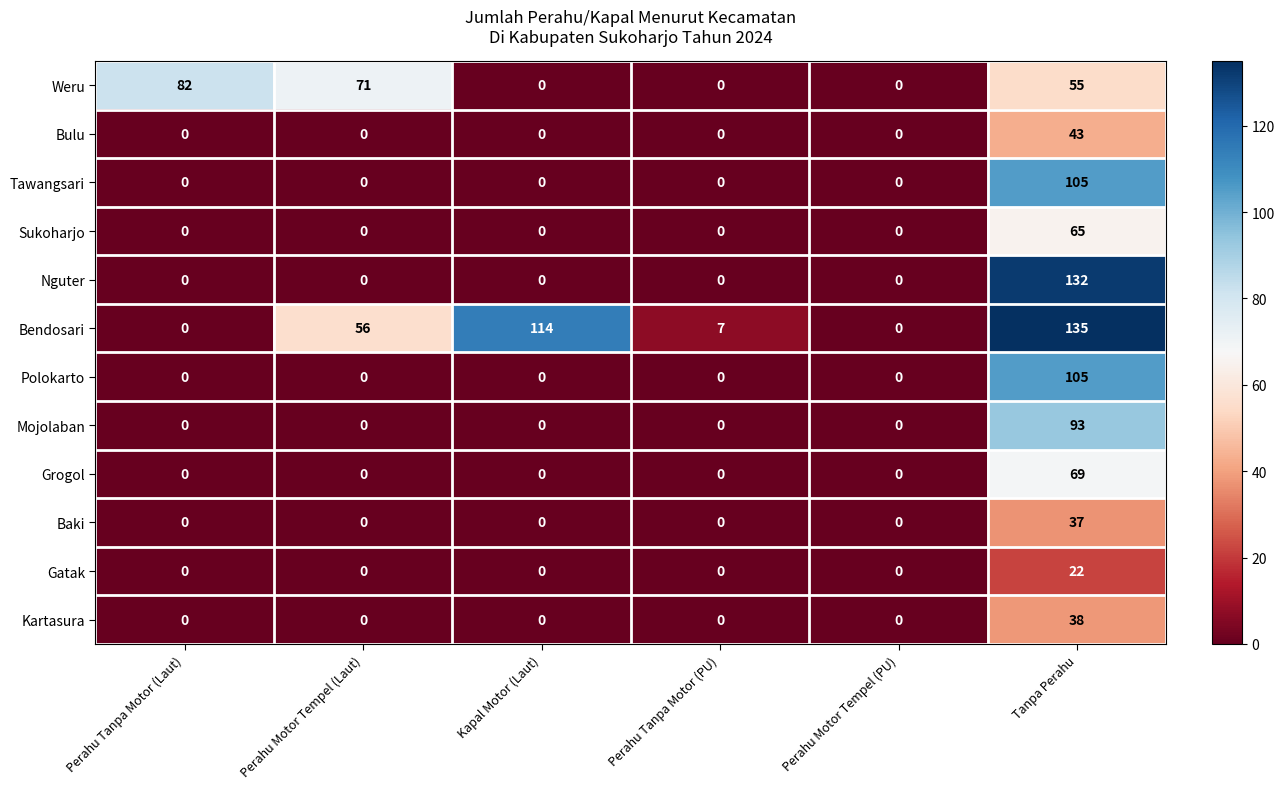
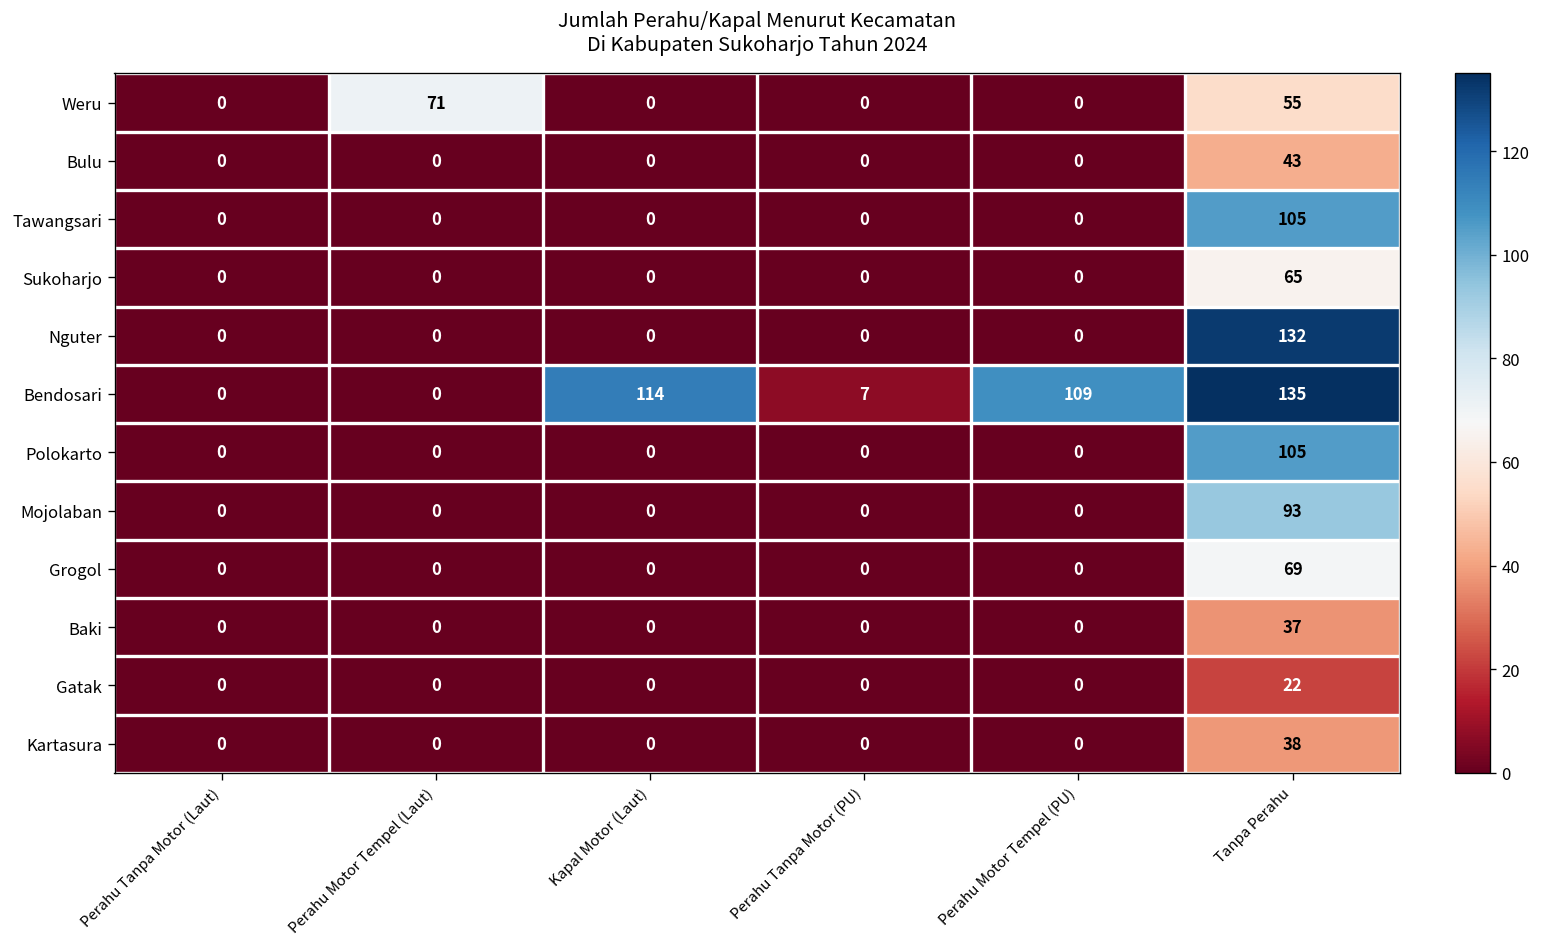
  {
    "Weru": {
-     "Perahu Tanpa Motor (Laut)": 82,
+     "Perahu Tanpa Motor (Laut)": 0,
      "Perahu Motor Tempel (Laut)": 71,
      "Kapal Motor (Laut)": 0,
      "Perahu Tanpa Motor (PU)": 0,
      "Perahu Motor Tempel (PU)": 0,
      "Tanpa Perahu": 55
    },
    "Bulu": {
      "Perahu Tanpa Motor (Laut)": 0,
      "Perahu Motor Tempel (Laut)": 0,
      "Kapal Motor (Laut)": 0,
      "Perahu Tanpa Motor (PU)": 0,
      "Perahu Motor Tempel (PU)": 0,
      "Tanpa Perahu": 43
    },
    "Tawangsari": {
      "Perahu Tanpa Motor (Laut)": 0,
      "Perahu Motor Tempel (Laut)": 0,
      "Kapal Motor (Laut)": 0,
      "Perahu Tanpa Motor (PU)": 0,
      "Perahu Motor Tempel (PU)": 0,
      "Tanpa Perahu": 105
    },
    "Sukoharjo": {
      "Perahu Tanpa Motor (Laut)": 0,
      "Perahu Motor Tempel (Laut)": 0,
      "Kapal Motor (Laut)": 0,
      "Perahu Tanpa Motor (PU)": 0,
      "Perahu Motor Tempel (PU)": 0,
      "Tanpa Perahu": 65
    },
    "Nguter": {
      "Perahu Tanpa Motor (Laut)": 0,
      "Perahu Motor Tempel (Laut)": 0,
      "Kapal Motor (Laut)": 0,
      "Perahu Tanpa Motor (PU)": 0,
      "Perahu Motor Tempel (PU)": 0,
      "Tanpa Perahu": 132
    },
    "Bendosari": {
      "Perahu Tanpa Motor (Laut)": 0,
-     "Perahu Motor Tempel (Laut)": 56,
+     "Perahu Motor Tempel (Laut)": 0,
      "Kapal Motor (Laut)": 114,
      "Perahu Tanpa Motor (PU)": 7,
-     "Perahu Motor Tempel (PU)": 0,
+     "Perahu Motor Tempel (PU)": 109,
      "Tanpa Perahu": 135
    },
    "Polokarto": {
      "Perahu Tanpa Motor (Laut)": 0,
      "Perahu Motor Tempel (Laut)": 0,
      "Kapal Motor (Laut)": 0,
      "Perahu Tanpa Motor (PU)": 0,
      "Perahu Motor Tempel (PU)": 0,
      "Tanpa Perahu": 105
    },
    "Mojolaban": {
      "Perahu Tanpa Motor (Laut)": 0,
      "Perahu Motor Tempel (Laut)": 0,
      "Kapal Motor (Laut)": 0,
      "Perahu Tanpa Motor (PU)": 0,
      "Perahu Motor Tempel (PU)": 0,
      "Tanpa Perahu": 93
    },
    "Grogol": {
      "Perahu Tanpa Motor (Laut)": 0,
      "Perahu Motor Tempel (Laut)": 0,
      "Kapal Motor (Laut)": 0,
      "Perahu Tanpa Motor (PU)": 0,
      "Perahu Motor Tempel (PU)": 0,
      "Tanpa Perahu": 69
    },
    "Baki": {
      "Perahu Tanpa Motor (Laut)": 0,
      "Perahu Motor Tempel (Laut)": 0,
      "Kapal Motor (Laut)": 0,
      "Perahu Tanpa Motor (PU)": 0,
      "Perahu Motor Tempel (PU)": 0,
      "Tanpa Perahu": 37
    },
    "Gatak": {
      "Perahu Tanpa Motor (Laut)": 0,
      "Perahu Motor Tempel (Laut)": 0,
      "Kapal Motor (Laut)": 0,
      "Perahu Tanpa Motor (PU)": 0,
      "Perahu Motor Tempel (PU)": 0,
      "Tanpa Perahu": 22
    },
    "Kartasura": {
      "Perahu Tanpa Motor (Laut)": 0,
      "Perahu Motor Tempel (Laut)": 0,
      "Kapal Motor (Laut)": 0,
      "Perahu Tanpa Motor (PU)": 0,
      "Perahu Motor Tempel (PU)": 0,
      "Tanpa Perahu": 38
    }
  }
